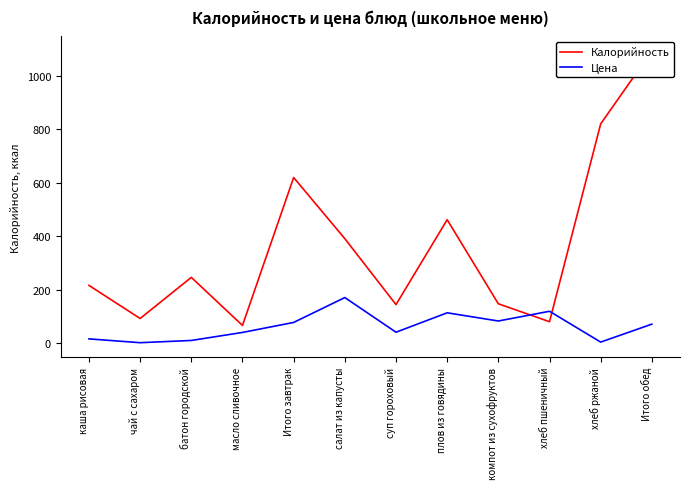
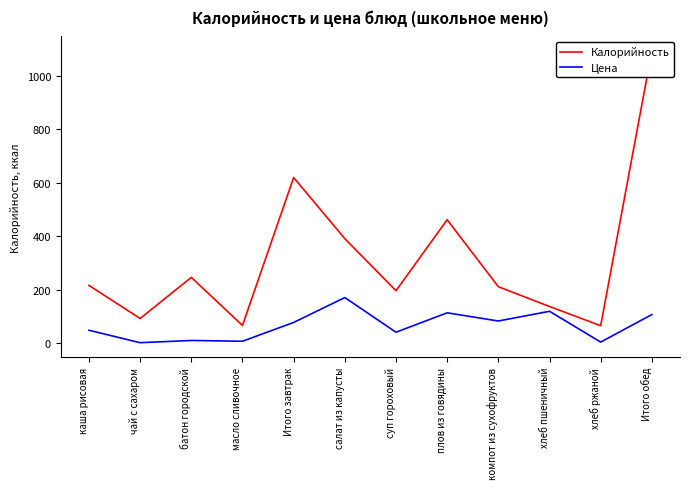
  {
    "Калорийность": {
      "каша рисовая": 220,
      "чай с сахаром": 90,
      "батон городской": 250,
      "масло сливочное": 70,
      "Итого завтрак": 620,
      "салат из капусты": 390,
-     "суп гороховый": 140,
+     "суп гороховый": 200,
      "плов из говядины": 460,
-     "компот из сухофруктов": 150,
-     "хлеб пшеничный": 80,
-     "хлеб ржаной": 820
+     "компот из сухофруктов": 210,
+     "хлеб пшеничный": 140,
+     "хлеб ржаной": 70
    },
    "Цена": {
-     "каша рисовая": 20,
+     "каша рисовая": 50,
      "чай с сахаром": 0,
      "батон городской": 10,
-     "масло сливочное": 40,
+     "масло сливочное": 10,
      "Итого завтрак": 80,
      "салат из капусты": 170,
      "суп гороховый": 40,
      "плов из говядины": 110,
      "компот из сухофруктов": 80,
      "хлеб пшеничный": 120,
      "хлеб ржаной": 0,
-     "Итого обед": 70
+     "Итого обед": 110
    }
  }
